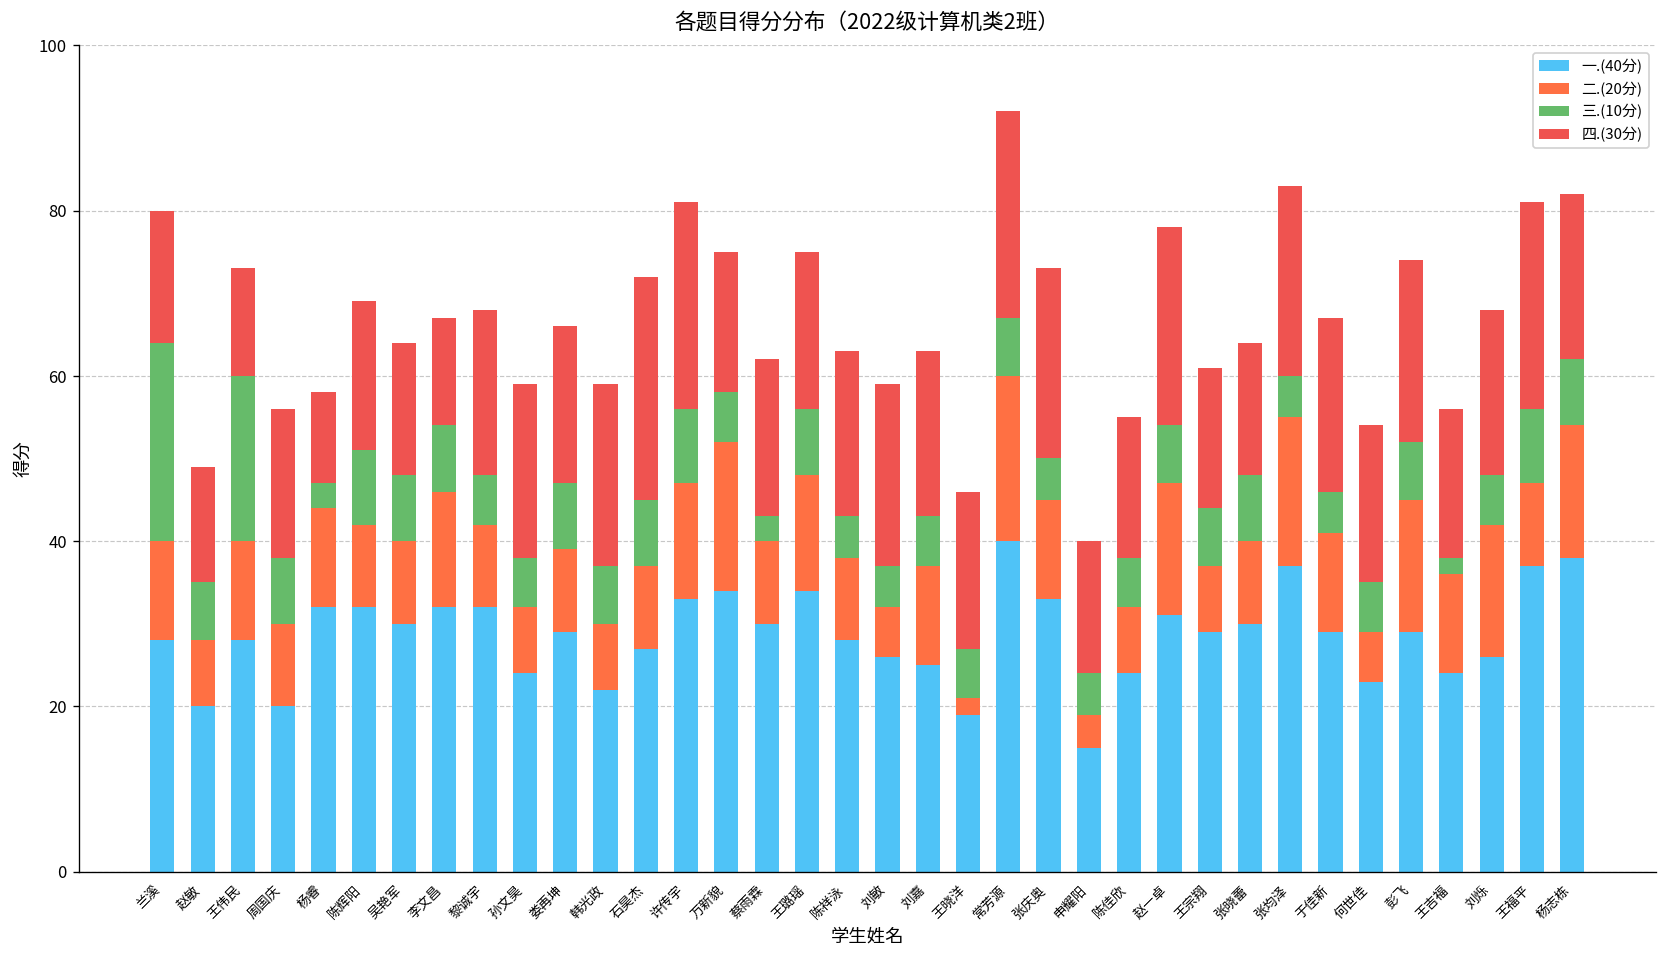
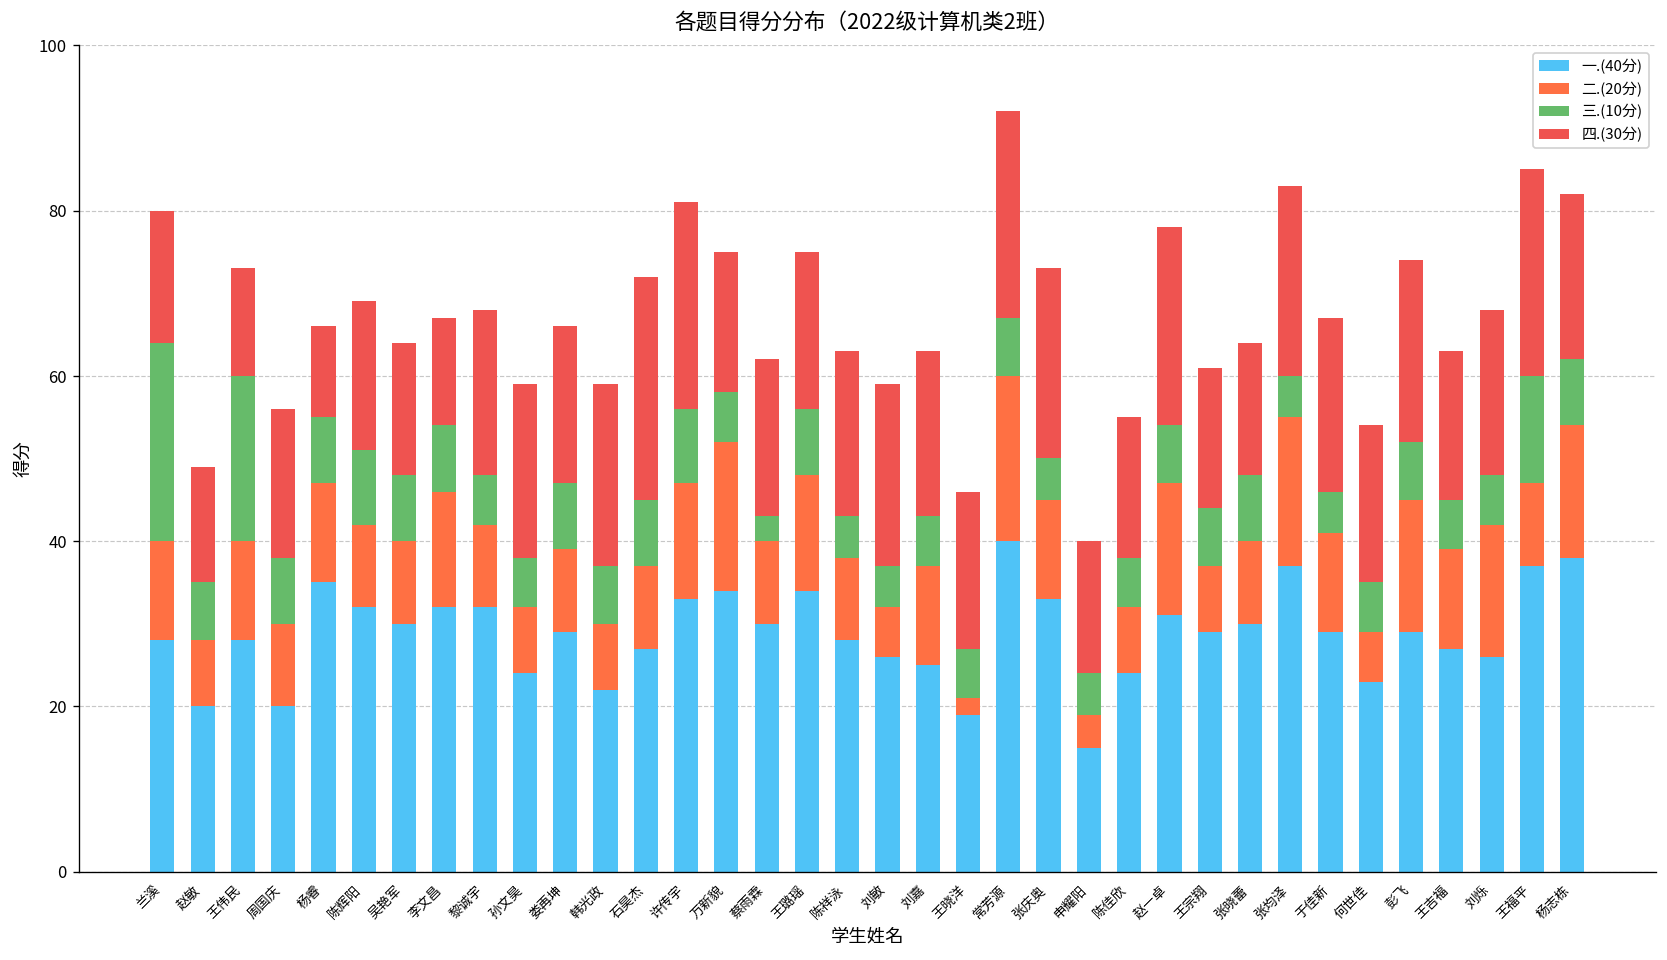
  {
    "一.(40分)": {
      "兰溪": 28,
      "赵敏": 20,
      "王伟民": 28,
      "周国庆": 20,
-     "杨睿": 32,
+     "杨睿": 35,
      "陈辉阳": 32,
      "吴艳军": 30,
      "李文昌": 32,
      "黎诚宇": 32,
      "孙文昊": 24,
      "娄再坤": 29,
      "韩光政": 22,
      "石昊杰": 27,
      "许传宇": 33,
      "万新貌": 34,
      "蔡雨霖": 30,
      "王璐瑶": 34,
      "陈祥泳": 28,
      "刘敏": 26,
      "刘嘉": 25,
      "王晓洋": 19,
      "常芳源": 40,
      "张庆奥": 33,
      "申耀阳": 15,
      "陈佳欣": 24,
      "赵一卓": 31,
      "王宗翔": 29,
      "张晓蕾": 30,
      "张均泽": 37,
      "于佳新": 29,
      "何世佳": 23,
      "彭飞": 29,
-     "王吉福": 24,
+     "王吉福": 27,
      "刘烁": 26,
      "王福平": 37,
      "杨志栋": 38
    },
    "三.(10分)": {
      "兰溪": 24,
      "赵敏": 7,
      "王伟民": 20,
      "周国庆": 8,
-     "杨睿": 3,
+     "杨睿": 8,
      "陈辉阳": 9,
      "吴艳军": 8,
      "李文昌": 8,
      "黎诚宇": 6,
      "孙文昊": 6,
      "娄再坤": 8,
      "韩光政": 7,
      "石昊杰": 8,
      "许传宇": 9,
      "万新貌": 6,
      "蔡雨霖": 3,
      "王璐瑶": 8,
      "陈祥泳": 5,
      "刘敏": 5,
      "刘嘉": 6,
      "王晓洋": 6,
      "常芳源": 7,
      "张庆奥": 5,
      "申耀阳": 5,
      "陈佳欣": 6,
      "赵一卓": 7,
      "王宗翔": 7,
      "张晓蕾": 8,
      "张均泽": 5,
      "于佳新": 5,
      "何世佳": 6,
      "彭飞": 7,
-     "王吉福": 2,
+     "王吉福": 6,
      "刘烁": 6,
-     "王福平": 9,
+     "王福平": 13,
      "杨志栋": 8
    }
  }
